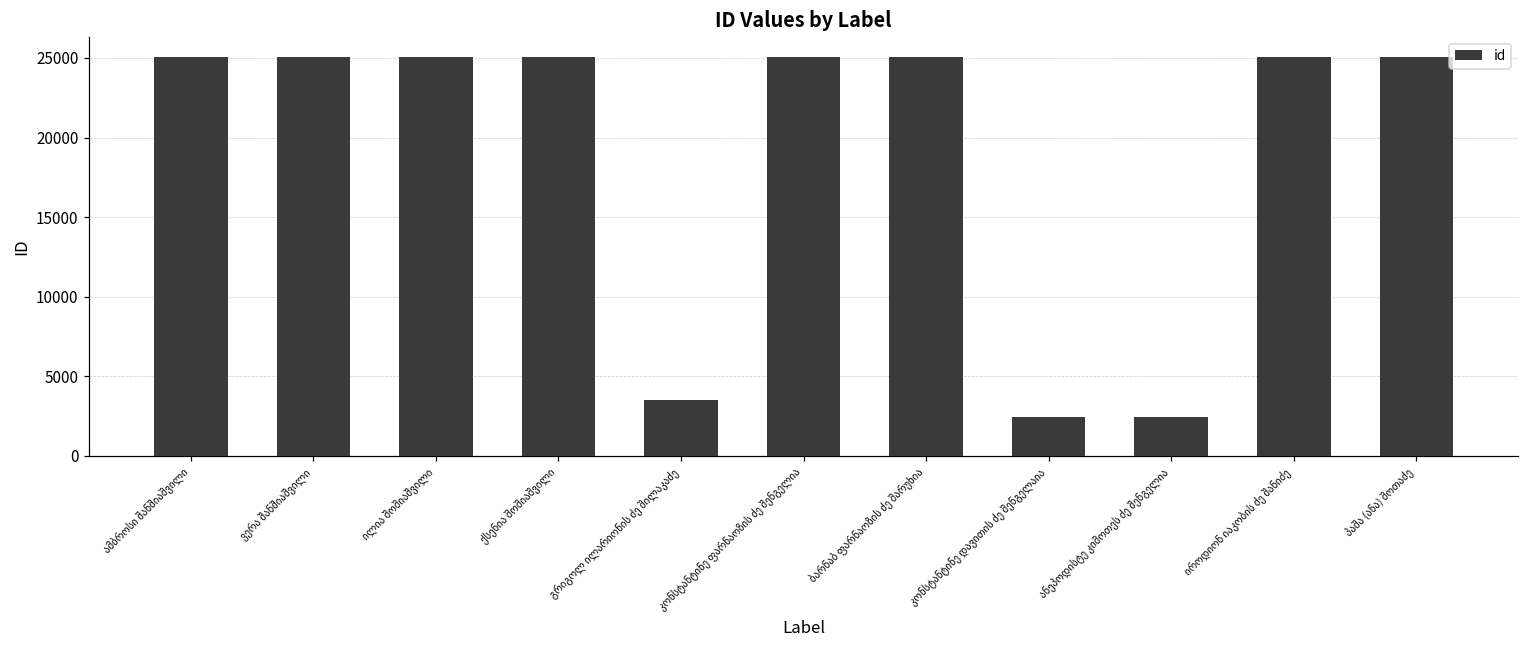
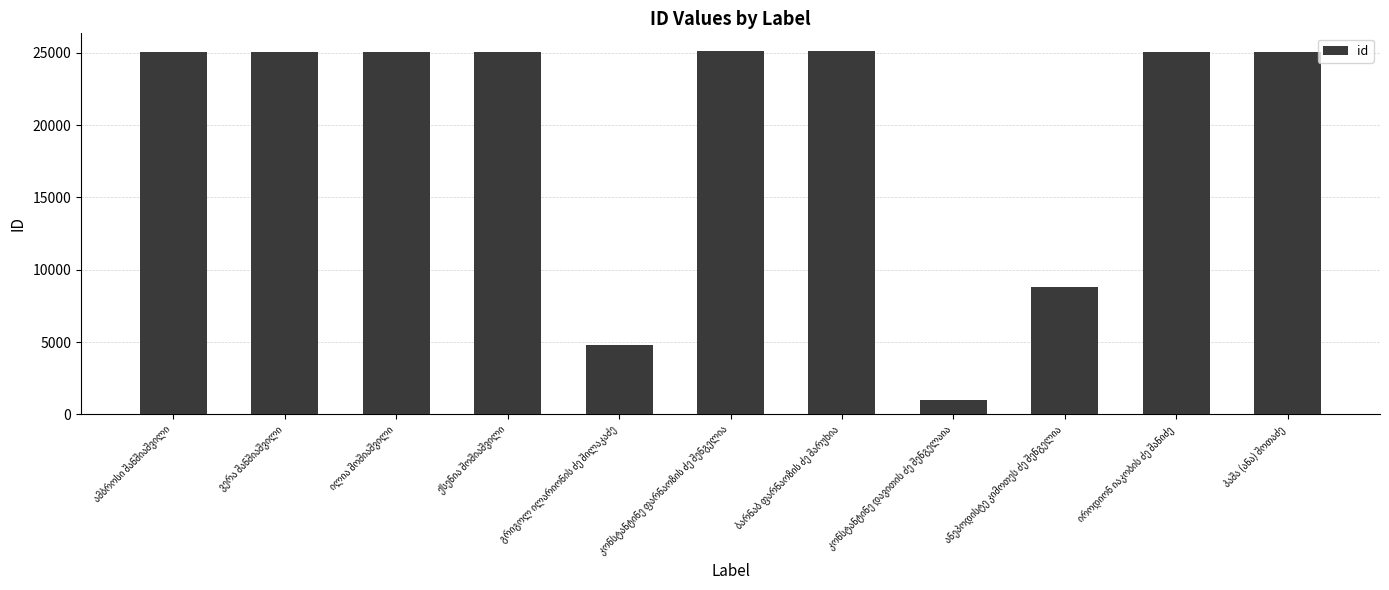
  {
    "ამბროსი შანშიაშვილი": 25100,
    "ვერა შანშიაშვილი": 25100,
    "ილია შოშიაშვილი": 25100,
    "ქსენია შოშიაშვილი": 25100,
-   "გრიგოლ ილარიონის ძე შილაკაძე": 3500,
+   "გრიგოლ ილარიონის ძე შილაკაძე": 4800,
    "კონსტანტინე ფარნაოზის ძე შენგელია": 25100,
    "ბარნაბ ფარნაოზის ძე შარუხია": 25100,
-   "კონსტანტინე დავითის ძე შენგელაია": 2400,
-   "ანეპოდისტე კიმოთეს ძე შენგელია": 2400,
+   "კონსტანტინე დავითის ძე შენგელაია": 1000,
+   "ანეპოდისტე კიმოთეს ძე შენგელია": 8800,
    "იროდიონ იაკობის ძე შანიძე": 25100,
    "პაშა (ანა) შოთაძე": 25100
  }
